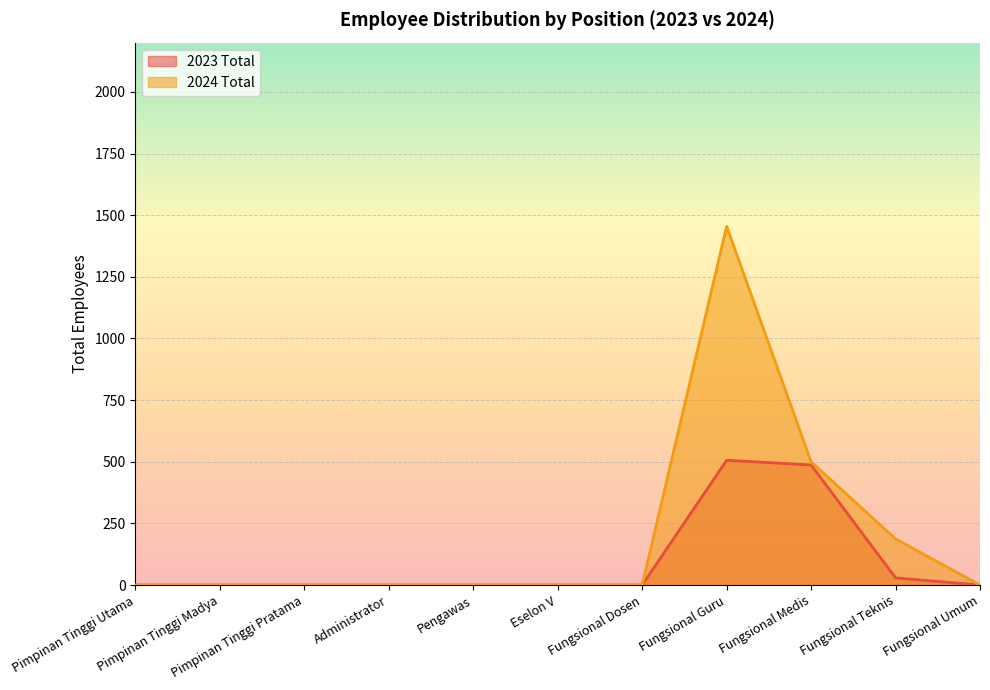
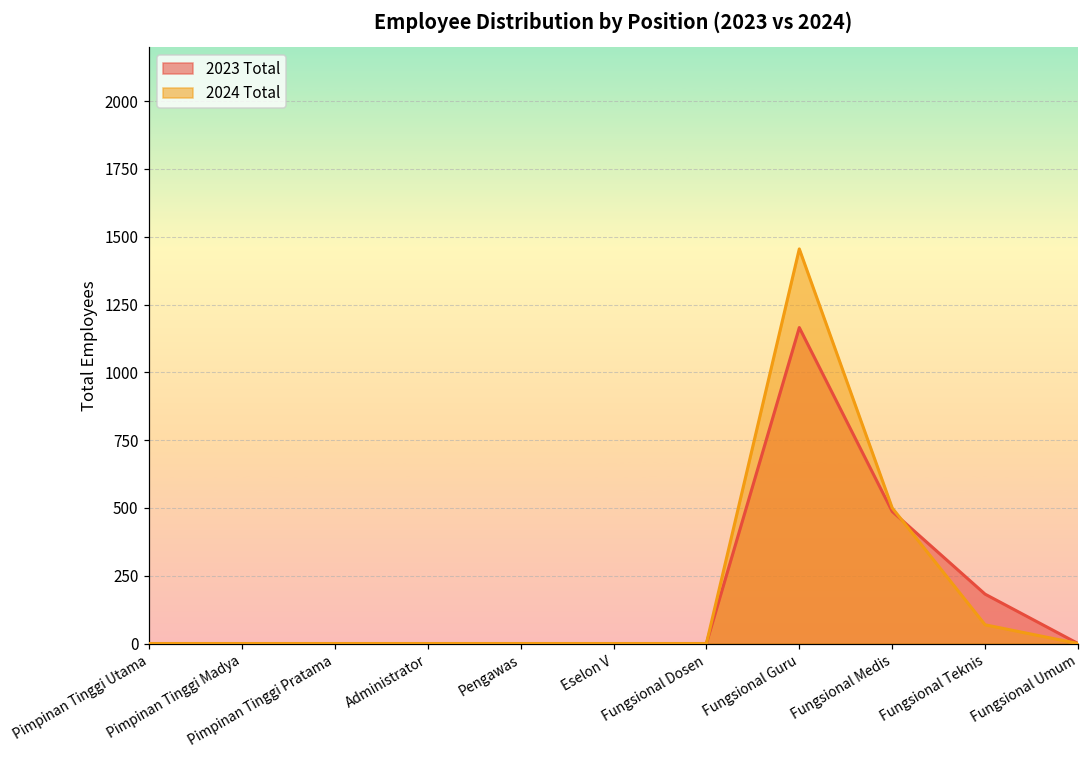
  {
    "2023 Total": {
-     "Fungsional Guru": 510,
+     "Fungsional Guru": 1170,
      "Fungsional Medis": 490,
-     "Fungsional Teknis": 30
+     "Fungsional Teknis": 180
    },
    "2024 Total": {
      "Fungsional Guru": 1460,
      "Fungsional Medis": 500,
-     "Fungsional Teknis": 190
+     "Fungsional Teknis": 70
    }
  }
